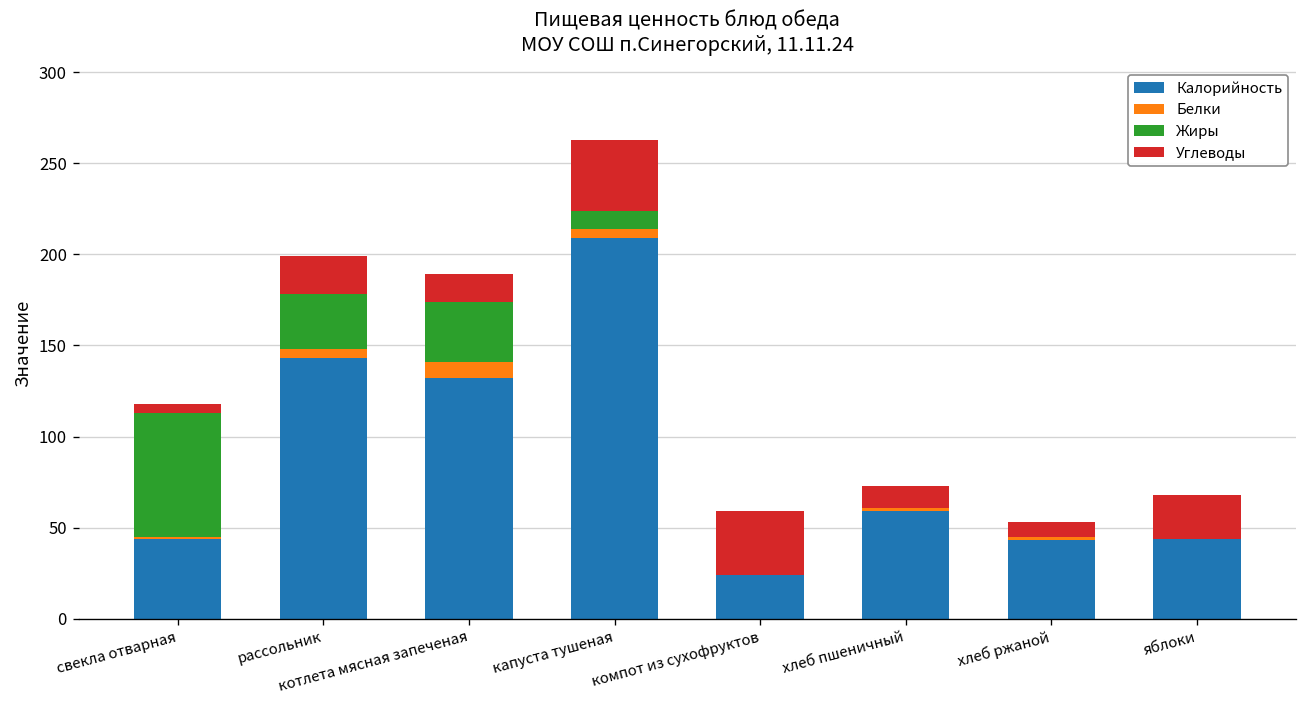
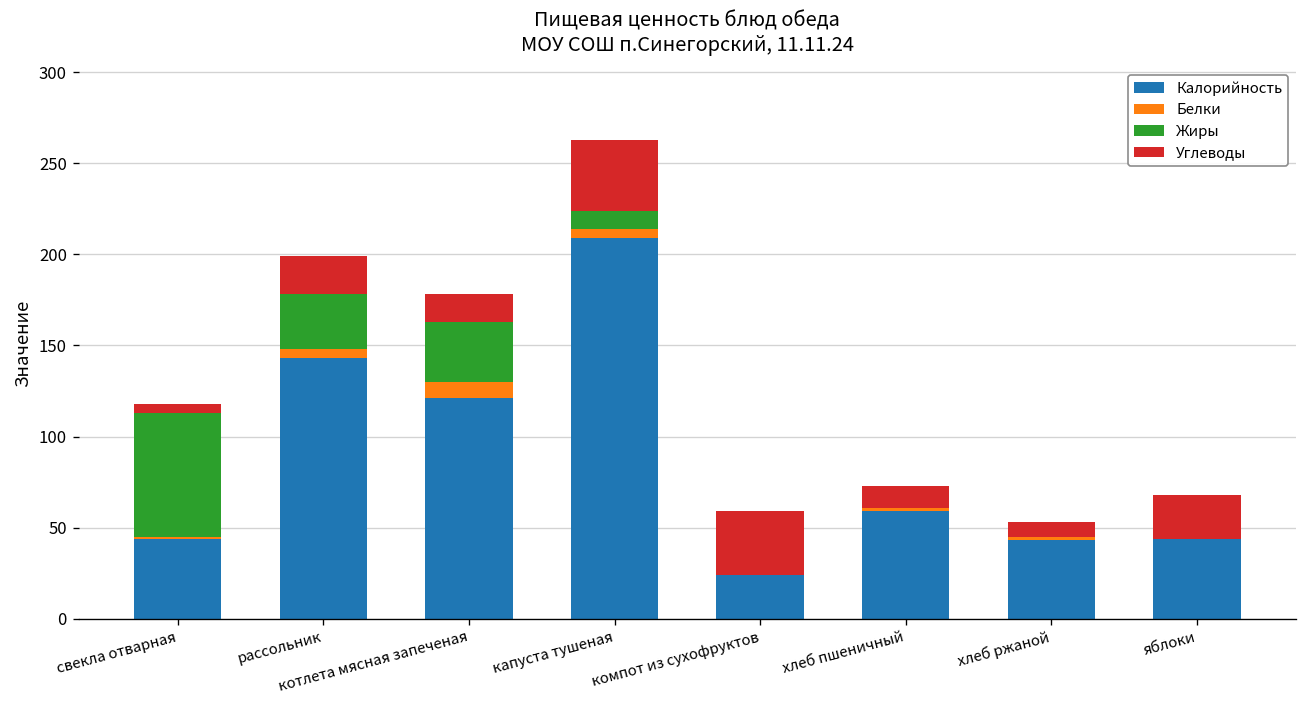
  {
    "Калорийность": {
      "свекла отварная": 44,
      "рассольник": 143,
-     "котлета мясная запеченая": 132,
+     "котлета мясная запеченая": 121,
      "капуста тушеная": 209,
      "компот из сухофруктов": 24,
      "хлеб пшеничный": 59,
      "хлеб ржаной": 43,
      "яблоки": 44
    },
    "Белки": {
      "рассольник": 5,
      "котлета мясная запеченая": 9,
      "капуста тушеная": 5,
      "компот из сухофруктов": 0,
      "хлеб пшеничный": 2,
      "хлеб ржаной": 2,
      "яблоки": 0
    },
    "Жиры": {
      "свекла отварная": 68,
      "рассольник": 30,
      "котлета мясная запеченая": 33,
      "капуста тушеная": 10,
      "компот из сухофруктов": 0,
      "хлеб пшеничный": 0,
      "хлеб ржаной": 0,
      "яблоки": 0
    },
    "Углеводы": {
      "свекла отварная": 5,
      "рассольник": 21,
      "котлета мясная запеченая": 15,
      "капуста тушеная": 39,
      "компот из сухофруктов": 35,
      "хлеб пшеничный": 12,
      "хлеб ржаной": 8,
      "яблоки": 24
    }
  }
